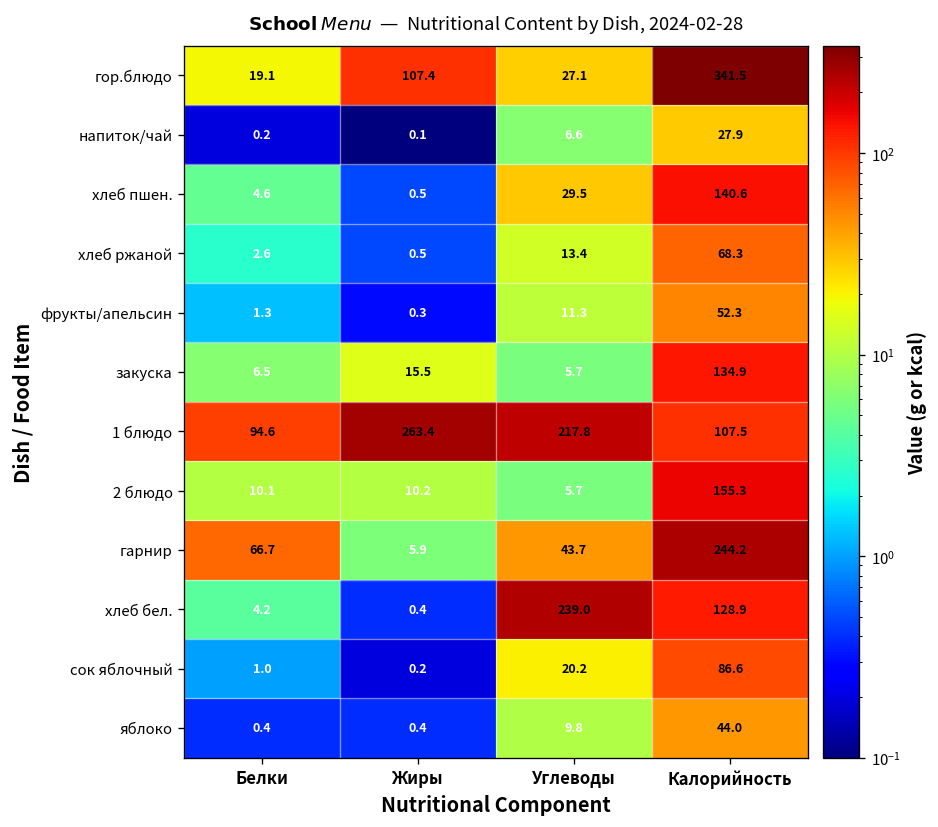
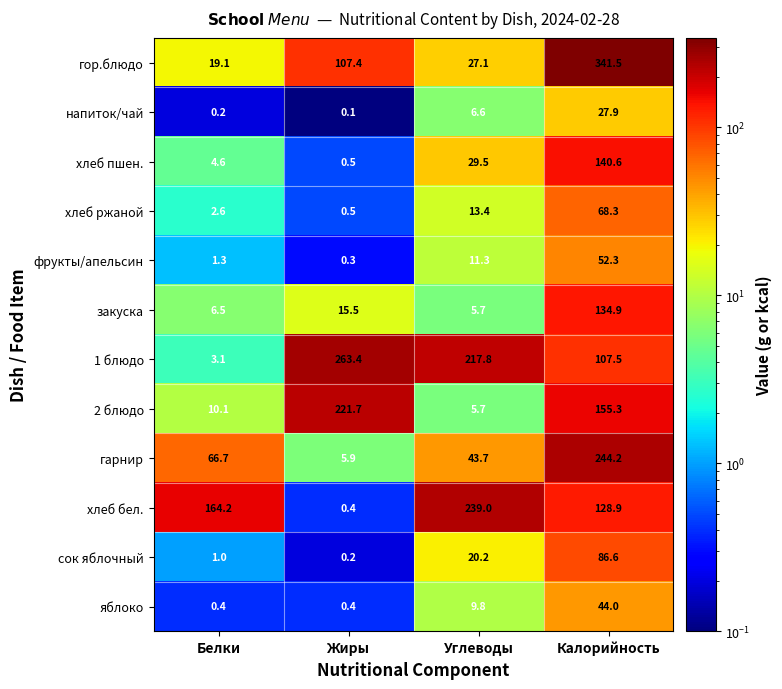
  {
    "гор.блюдо": {
      "Белки": 19.1,
      "Жиры": 107.4,
      "Углеводы": 27.1,
      "Калорийность": 341.5
    },
    "напиток/чай": {
      "Белки": 0.2,
      "Жиры": 0.1,
      "Углеводы": 6.6,
      "Калорийность": 27.9
    },
    "хлеб пшен.": {
      "Белки": 4.6,
      "Жиры": 0.5,
      "Углеводы": 29.5,
      "Калорийность": 140.6
    },
    "хлеб ржаной": {
      "Белки": 2.6,
      "Жиры": 0.5,
      "Углеводы": 13.4,
      "Калорийность": 68.3
    },
    "фрукты/апельсин": {
      "Белки": 1.3,
      "Жиры": 0.3,
      "Углеводы": 11.3,
      "Калорийность": 52.3
    },
    "закуска": {
      "Белки": 6.5,
      "Жиры": 15.5,
      "Углеводы": 5.7,
      "Калорийность": 134.9
    },
    "1 блюдо": {
-     "Белки": 94.6,
+     "Белки": 3.1,
      "Жиры": 263.4,
      "Углеводы": 217.8,
      "Калорийность": 107.5
    },
    "2 блюдо": {
      "Белки": 10.1,
-     "Жиры": 10.2,
+     "Жиры": 221.7,
      "Углеводы": 5.7,
      "Калорийность": 155.3
    },
    "гарнир": {
      "Белки": 66.7,
      "Жиры": 5.9,
      "Углеводы": 43.7,
      "Калорийность": 244.2
    },
    "хлеб бел.": {
-     "Белки": 4.2,
+     "Белки": 164.2,
      "Жиры": 0.4,
      "Углеводы": 239.0,
      "Калорийность": 128.9
    },
    "сок яблочный": {
      "Белки": 1.0,
      "Жиры": 0.2,
      "Углеводы": 20.2,
      "Калорийность": 86.6
    },
    "яблоко": {
      "Белки": 0.4,
      "Жиры": 0.4,
      "Углеводы": 9.8,
      "Калорийность": 44.0
    }
  }
